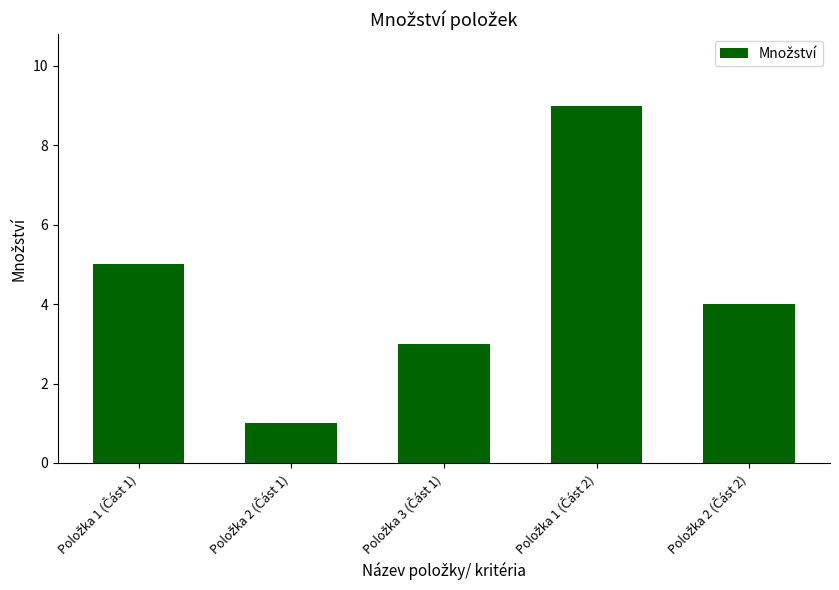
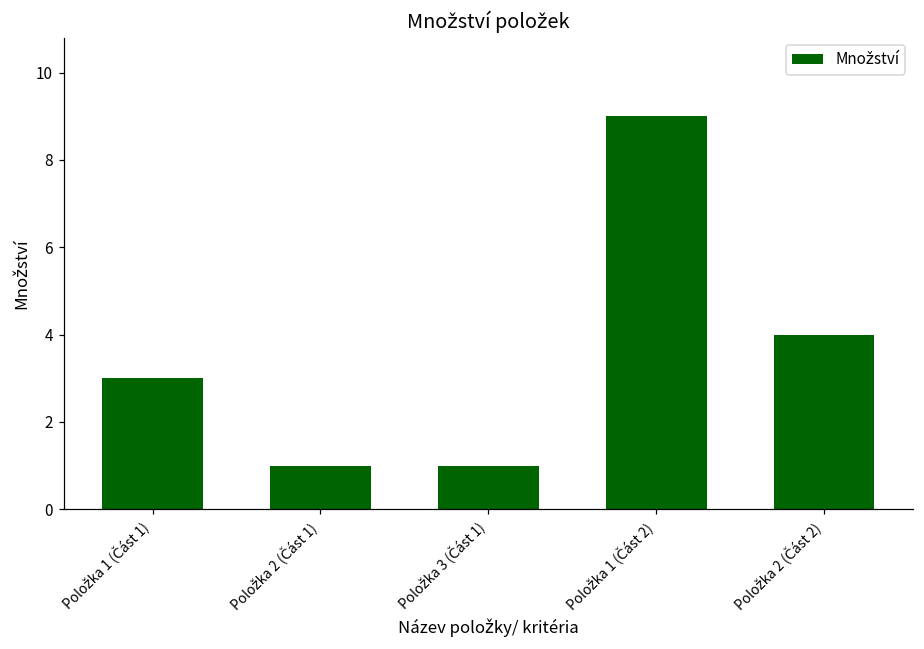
  {
-   "Položka 1 (Část 1)": 5,
+   "Položka 1 (Část 1)": 3,
    "Položka 2 (Část 1)": 1,
-   "Položka 3 (Část 1)": 3,
+   "Položka 3 (Část 1)": 1,
    "Položka 1 (Část 2)": 9,
    "Položka 2 (Část 2)": 4
  }
